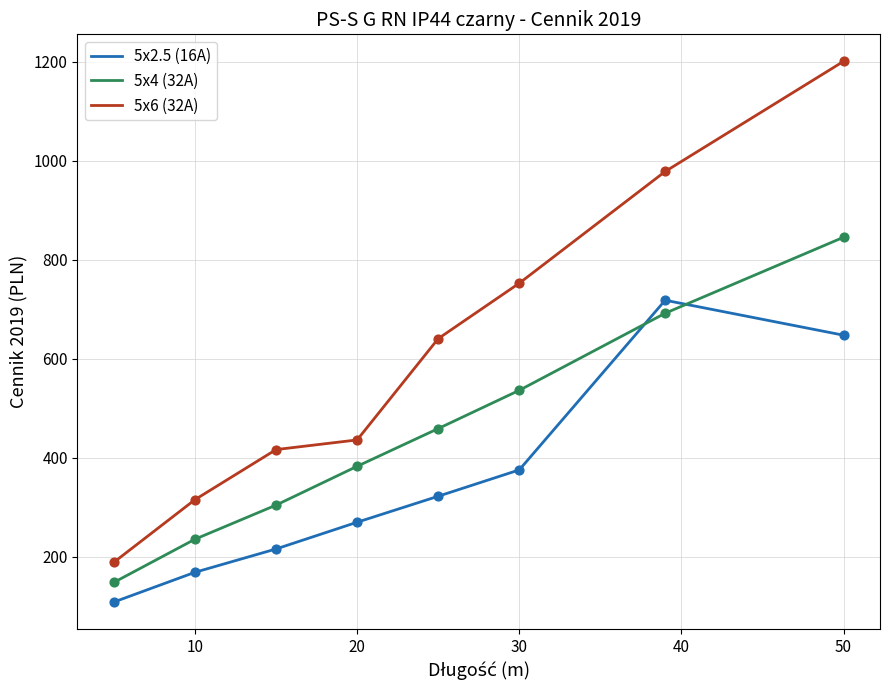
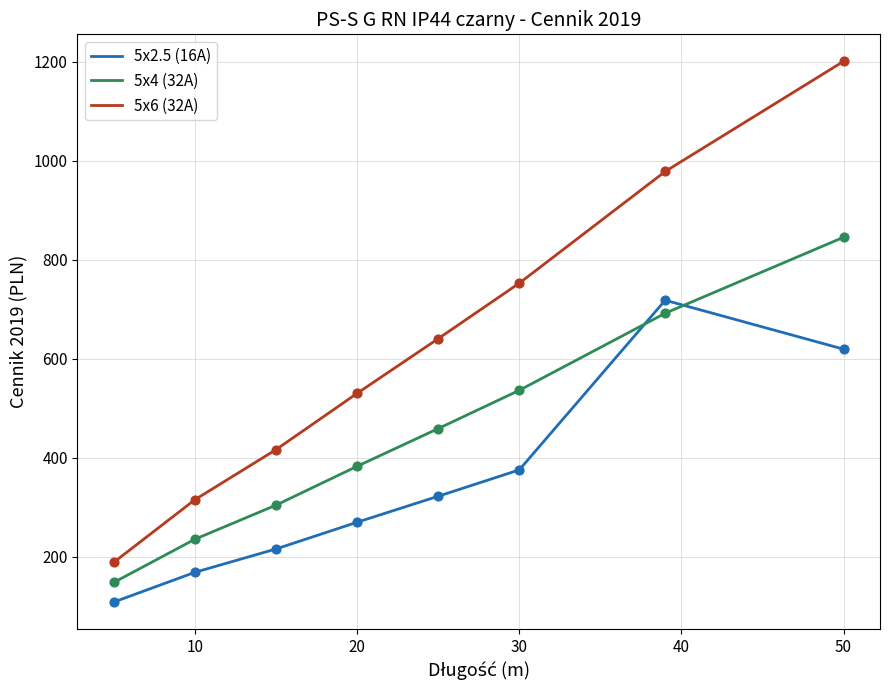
  {
    "5x2.5 (16A)": {
      "10": 170,
      "20": 270,
      "30": 380,
-     "50": 650
+     "50": 620
    },
    "5x4 (32A)": {
      "10": 240,
      "20": 380,
      "30": 540,
      "50": 850
    },
    "5x6 (32A)": {
      "10": 320,
-     "20": 440,
+     "20": 530,
      "30": 750,
      "50": 1200
    }
  }
